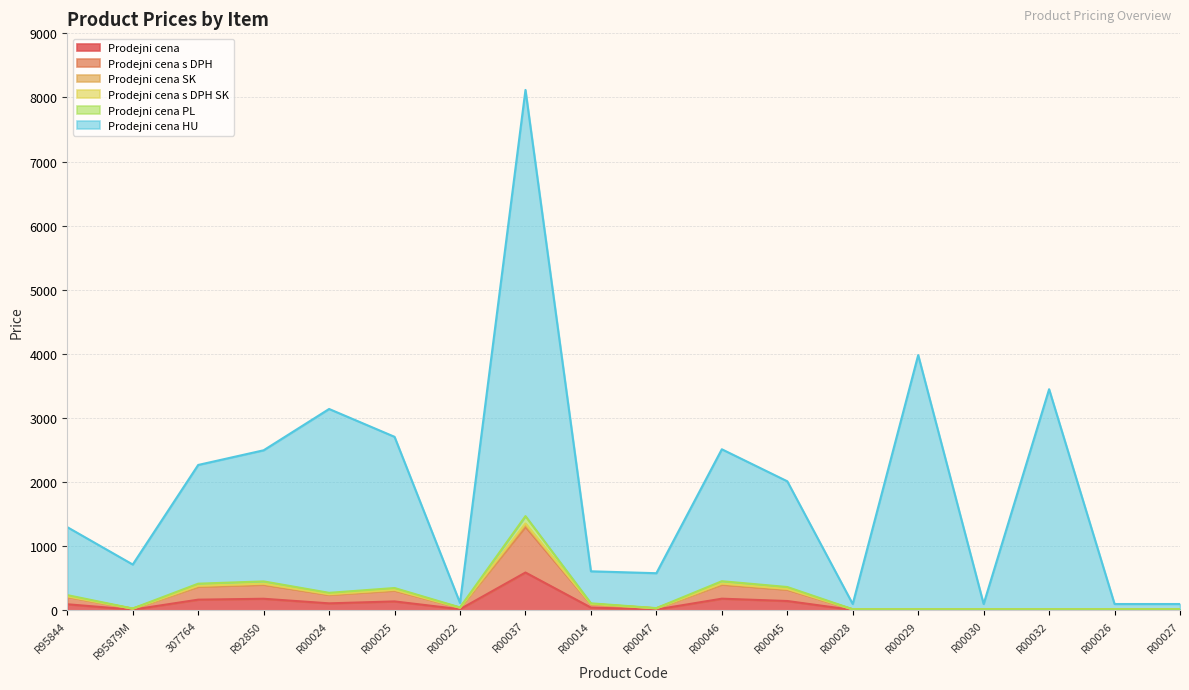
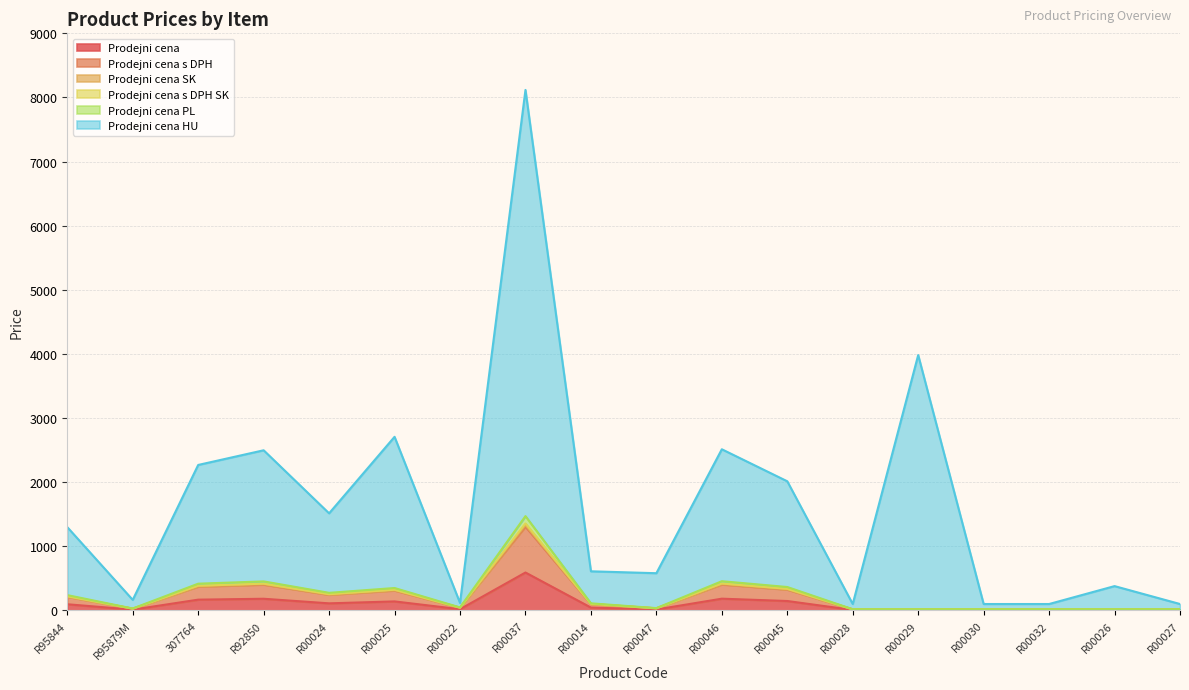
  {
    "Prodejni cena HU": {
      "R95844": 1100,
-     "R95879M": 700,
+     "R95879M": 100,
      "307764": 1900,
      "R92850": 2000,
-     "R00024": 2900,
+     "R00024": 1200,
      "R00025": 2400,
      "R00022": 100,
      "R00037": 6600,
      "R00014": 500,
      "R00047": 500,
      "R00046": 2100,
      "R00045": 1600,
      "R00028": 100,
      "R00029": 4000,
      "R00030": 100,
-     "R00032": 3400,
-     "R00026": 100,
+     "R00032": 100,
+     "R00026": 400,
      "R00027": 100
    }
  }
